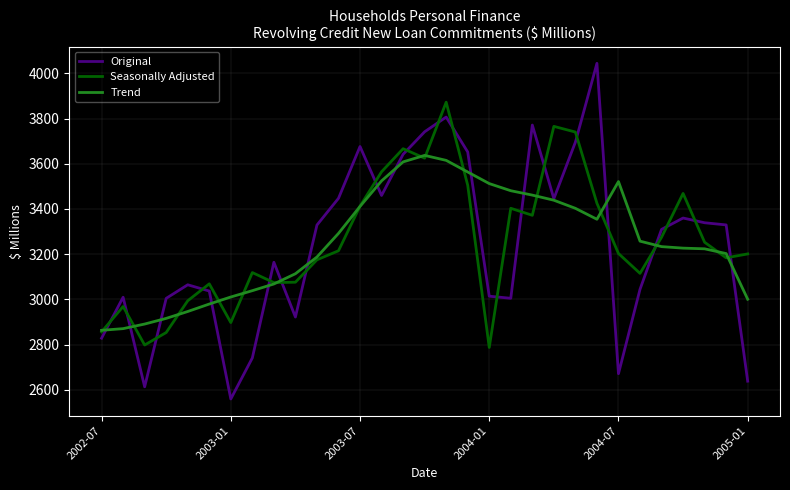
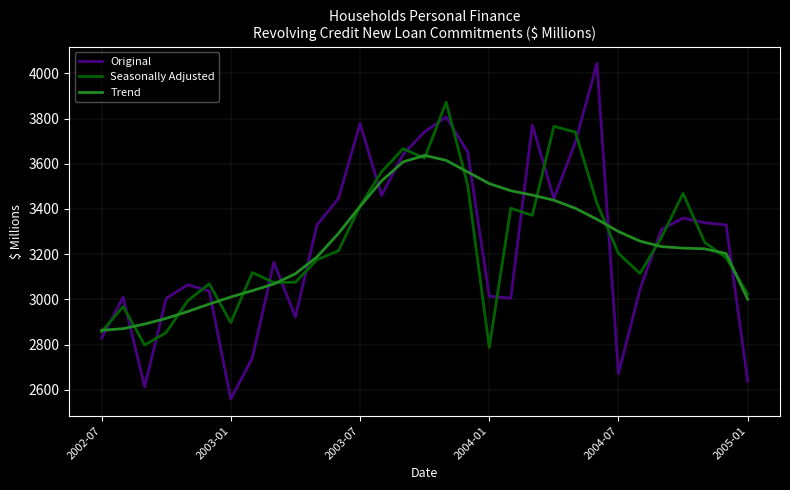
  {
    "Original": {
      "2002-07": 2830,
      "2003-01": 2560,
-     "2003-07": 3680,
+     "2003-07": 3780,
      "2004-01": 3010,
      "2004-07": 2670,
      "2005-01": 2640
    },
    "Seasonally Adjusted": {
      "2003-01": 2900,
      "2004-01": 2790,
      "2004-07": 3200,
-     "2005-01": 3200
+     "2005-01": 3020
    },
    "Trend": {
      "2003-01": 3010,
      "2004-01": 3510,
-     "2004-07": 3520,
+     "2004-07": 3300,
      "2005-01": 3000
    }
  }
